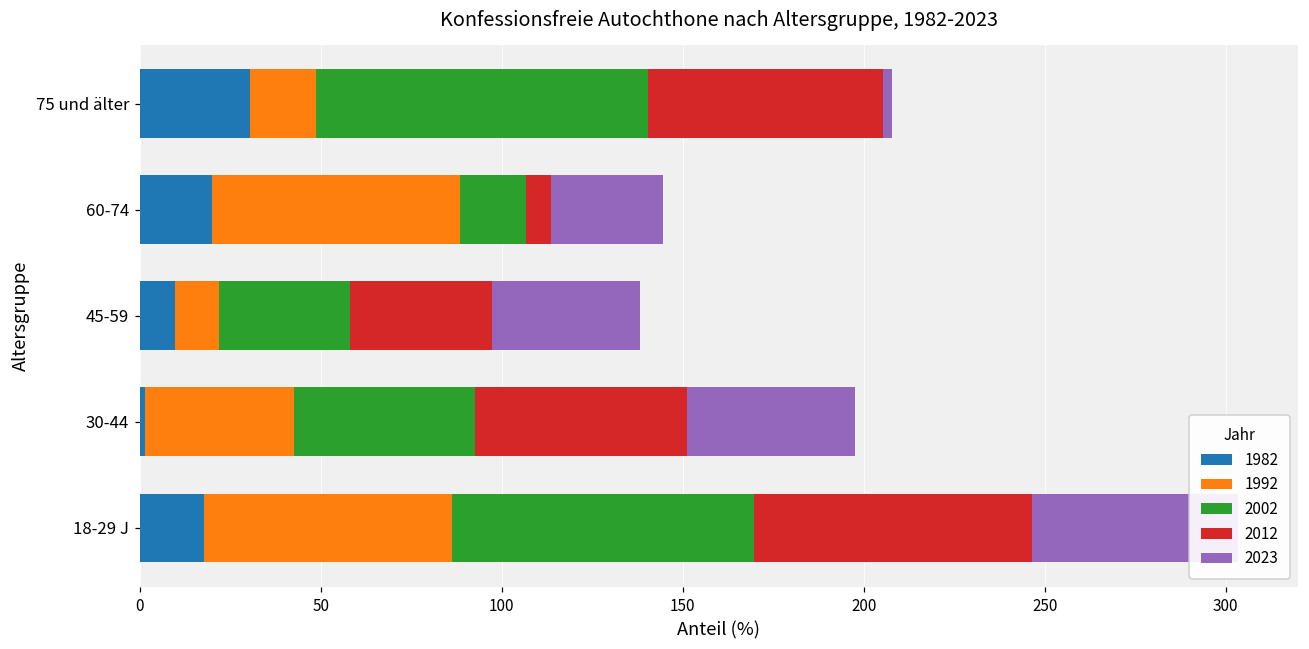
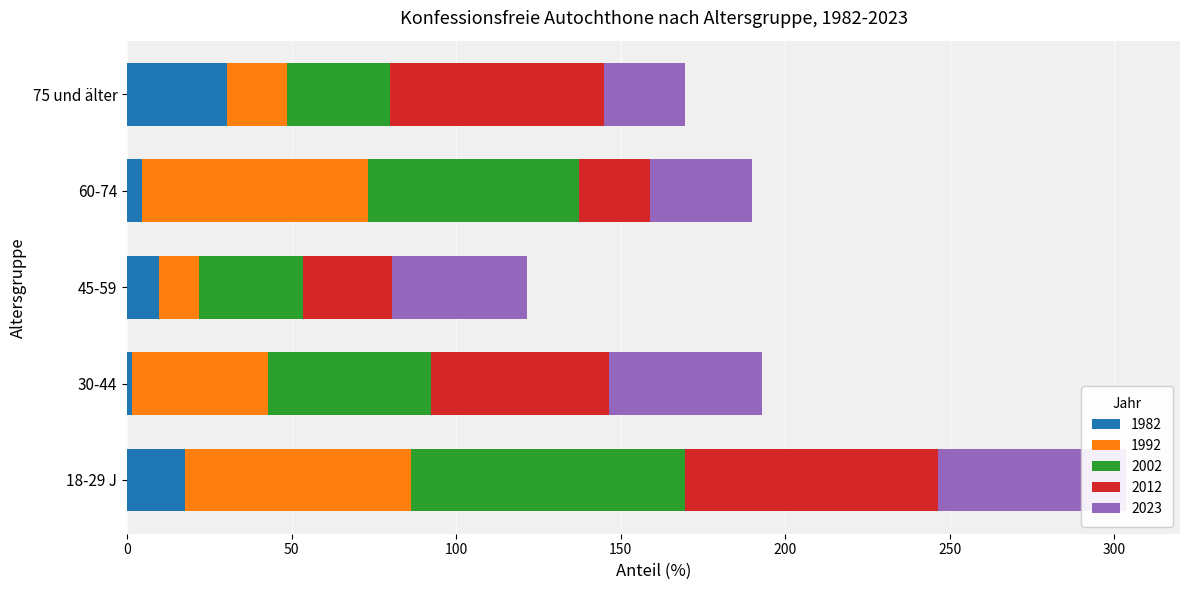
  {
    "1982": {
      "75 und älter": 30,
-     "60-74": 20,
+     "60-74": 5,
      "45-59": 10,
      "30-44": 1,
      "18-29 J": 18
    },
    "1992": {
      "75 und älter": 18,
      "60-74": 68,
      "45-59": 12,
      "30-44": 41,
      "18-29 J": 69
    },
    "2002": {
-     "75 und älter": 92,
-     "60-74": 18,
-     "45-59": 36,
+     "75 und älter": 31,
+     "60-74": 64,
+     "45-59": 32,
      "30-44": 50,
      "18-29 J": 83
    },
    "2012": {
      "75 und älter": 65,
-     "60-74": 7,
-     "45-59": 39,
-     "30-44": 59,
+     "60-74": 22,
+     "45-59": 27,
+     "30-44": 54,
      "18-29 J": 77
    },
    "2023": {
-     "75 und älter": 2,
+     "75 und älter": 25,
      "60-74": 31,
      "45-59": 41,
      "30-44": 47
    }
  }
